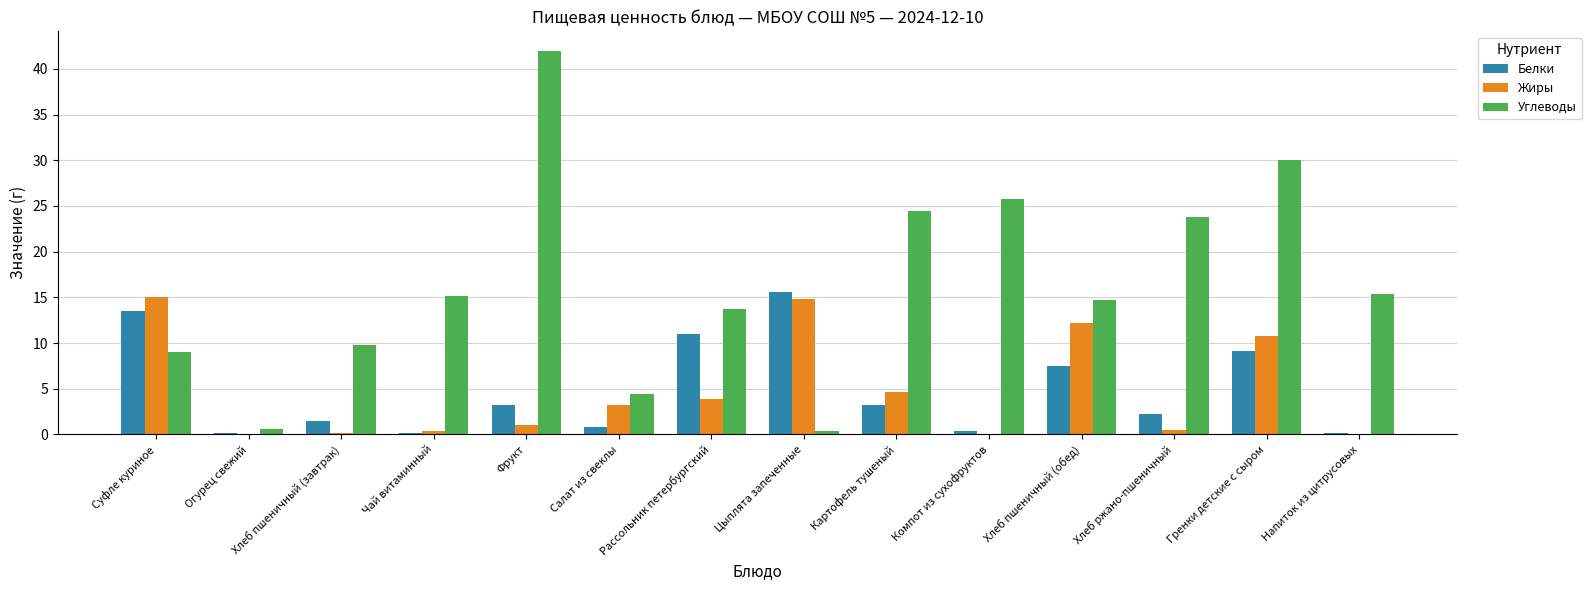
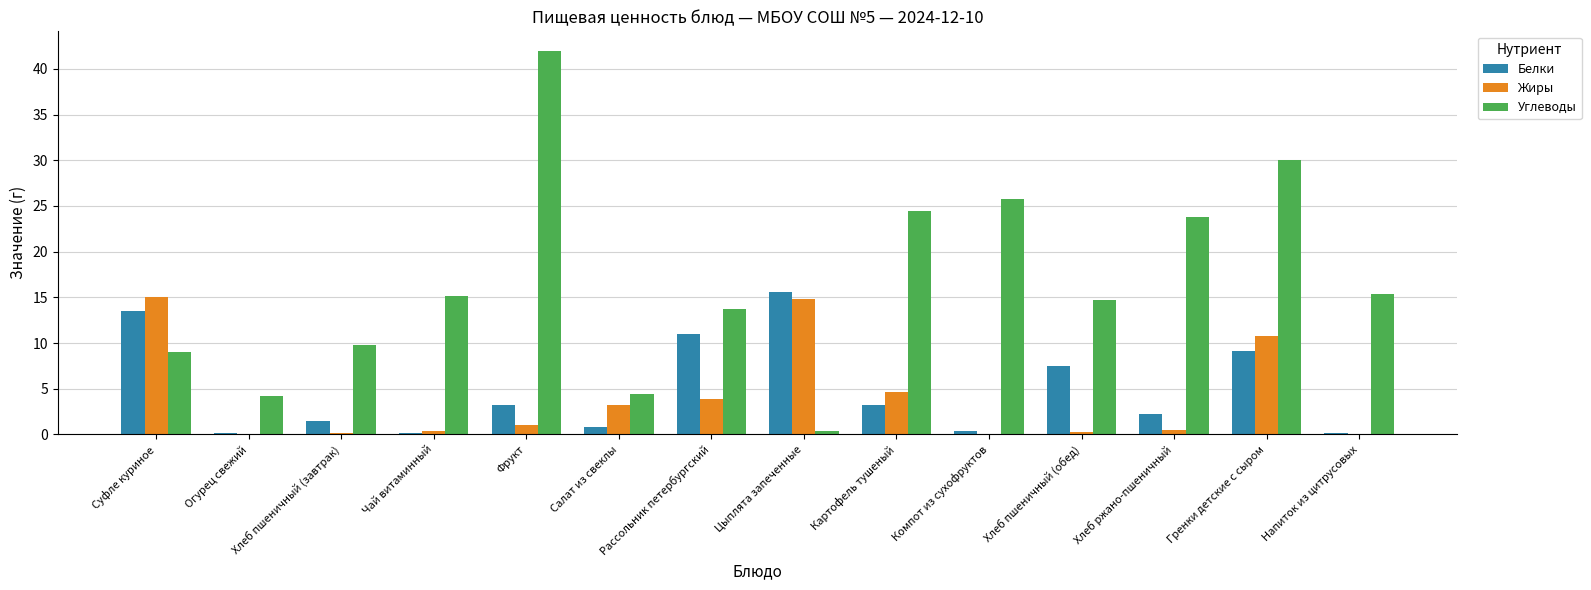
  {
    "Белки": {
      "Суфле куриное": 13,
      "Хлеб пшеничный (завтрак)": 2,
      "Фрукт": 3,
      "Салат из свеклы": 1,
      "Рассольник петербургский": 11,
      "Цыплята запеченные": 16,
      "Картофель тушеный": 3,
      "Компот из сухофруктов": 0,
      "Хлеб пшеничный (обед)": 7,
      "Хлеб ржано-пшеничный": 2,
      "Гренки детские с сыром": 9
    },
    "Жиры": {
      "Суфле куриное": 15,
      "Чай витаминный": 0,
      "Фрукт": 1,
      "Салат из свеклы": 3,
      "Рассольник петербургский": 4,
      "Цыплята запеченные": 15,
      "Картофель тушеный": 5,
      "Компот из сухофруктов": 0,
-     "Хлеб пшеничный (обед)": 12,
+     "Хлеб пшеничный (обед)": 0,
      "Хлеб ржано-пшеничный": 0,
      "Гренки детские с сыром": 11
    },
    "Углеводы": {
      "Суфле куриное": 9,
-     "Огурец свежий": 1,
+     "Огурец свежий": 4,
      "Хлеб пшеничный (завтрак)": 10,
      "Чай витаминный": 15,
      "Фрукт": 42,
      "Салат из свеклы": 4,
      "Рассольник петербургский": 14,
      "Цыплята запеченные": 0,
      "Картофель тушеный": 24,
      "Компот из сухофруктов": 26,
      "Хлеб пшеничный (обед)": 15,
      "Хлеб ржано-пшеничный": 24,
      "Гренки детские с сыром": 30,
      "Напиток из цитрусовых": 15
    }
  }
